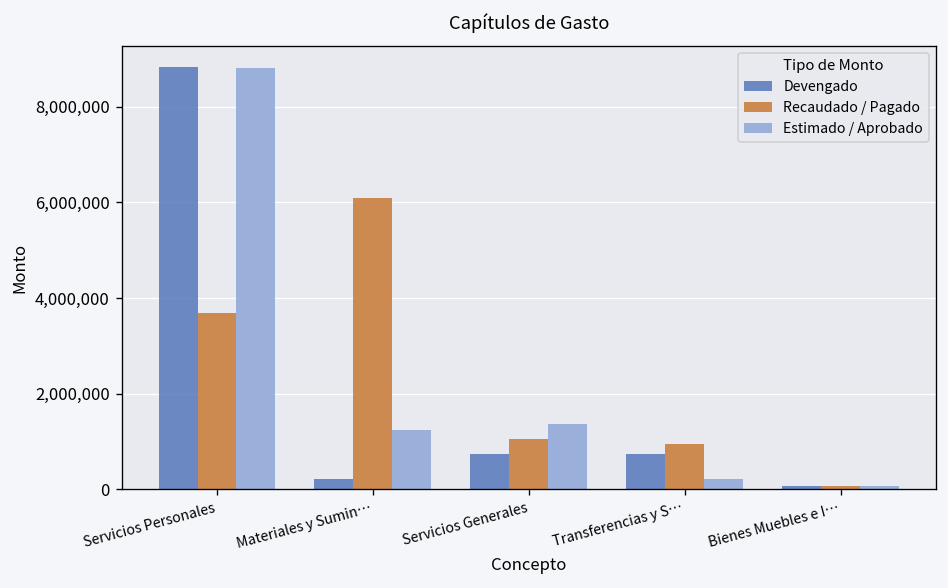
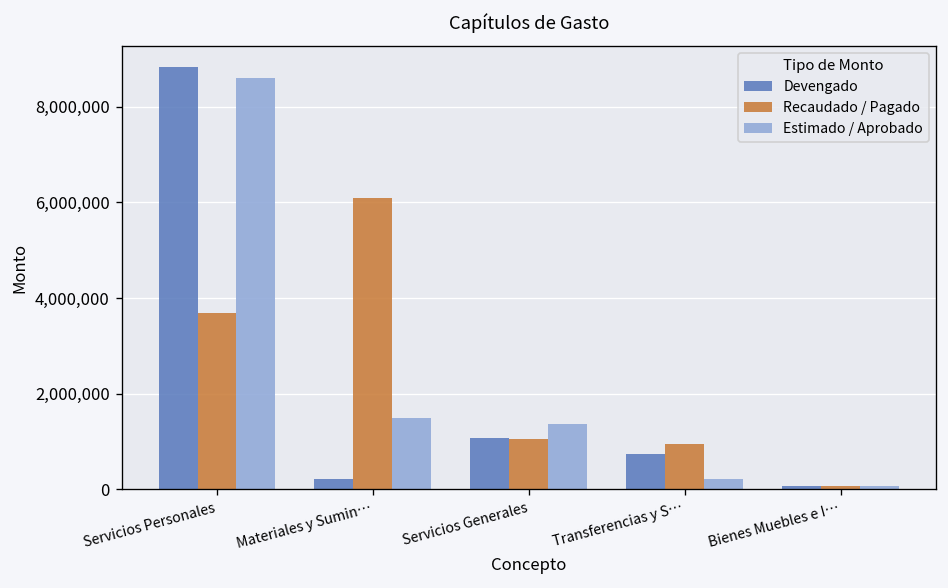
  {
    "Devengado": {
      "Servicios Personales": "8,800,000",
      "Materiales y Sumin…": "200,000",
-     "Servicios Generales": "700,000",
+     "Servicios Generales": "1,100,000",
      "Transferencias y S…": "700,000",
      "Bienes Muebles e I…": "100,000"
    },
    "Recaudado / Pagado": {
      "Servicios Personales": "3,700,000",
      "Materiales y Sumin…": "6,100,000",
      "Servicios Generales": "1,000,000",
      "Transferencias y S…": "1,000,000",
      "Bienes Muebles e I…": "100,000"
    },
    "Estimado / Aprobado": {
-     "Servicios Personales": "8,800,000",
-     "Materiales y Sumin…": "1,300,000",
+     "Servicios Personales": "8,600,000",
+     "Materiales y Sumin…": "1,500,000",
      "Servicios Generales": "1,400,000",
      "Transferencias y S…": "200,000",
      "Bienes Muebles e I…": "100,000"
    }
  }
